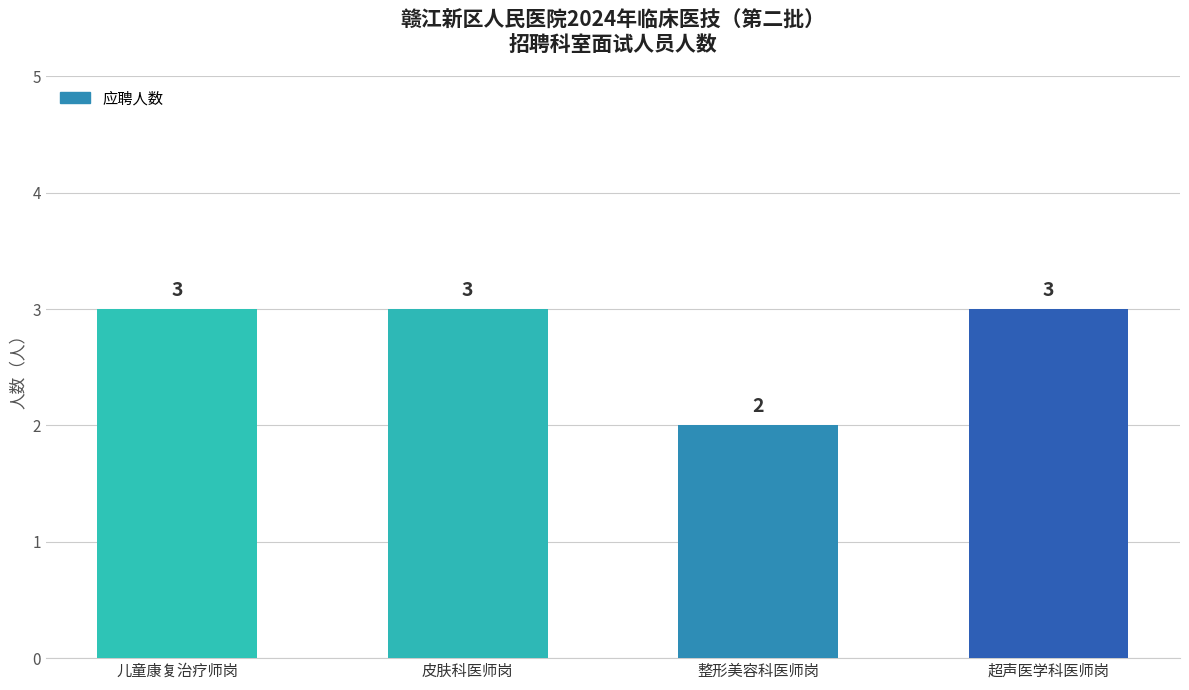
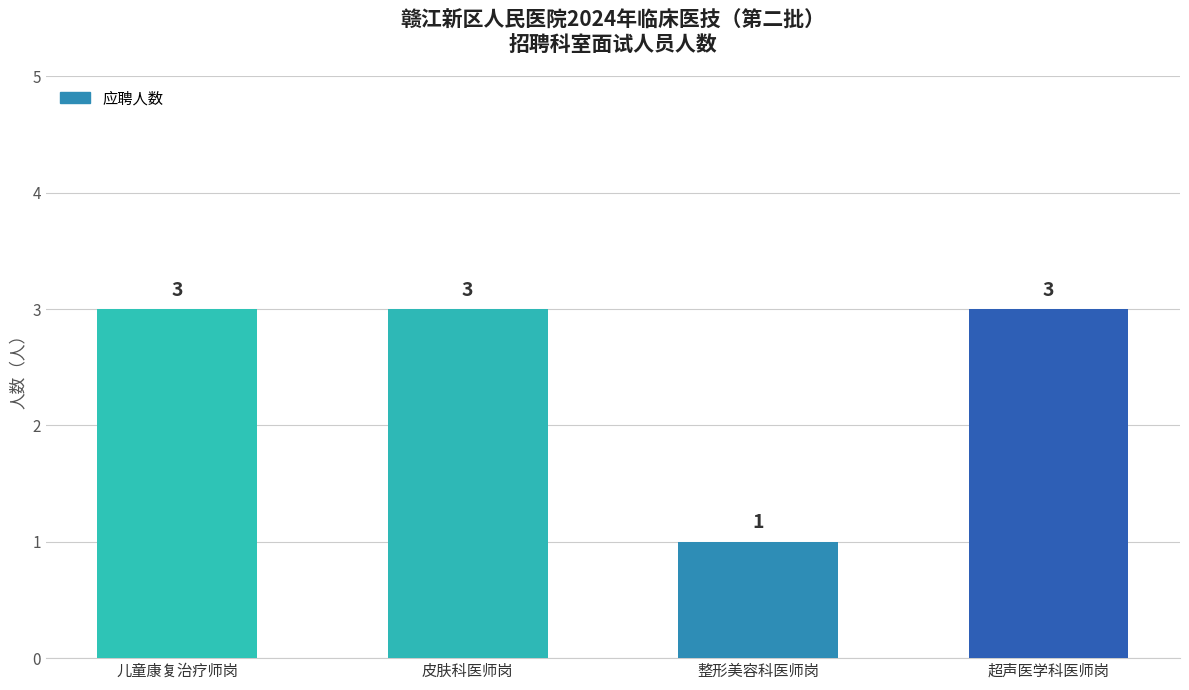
  {
    "儿童康复治疗师岗": 3,
    "皮肤科医师岗": 3,
-   "整形美容科医师岗": 2,
+   "整形美容科医师岗": 1,
    "超声医学科医师岗": 3
  }
